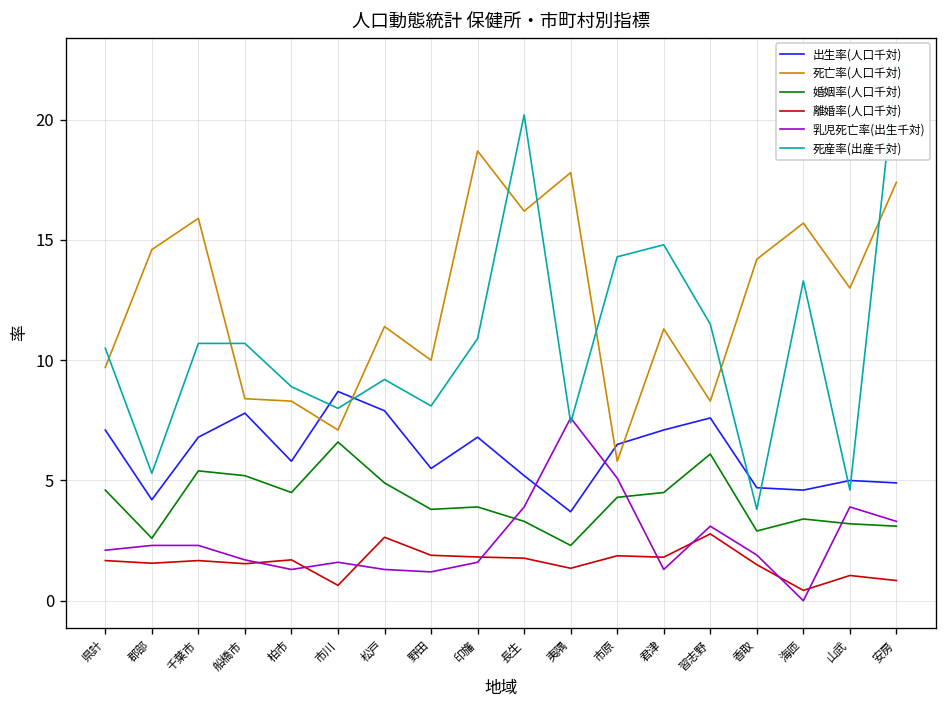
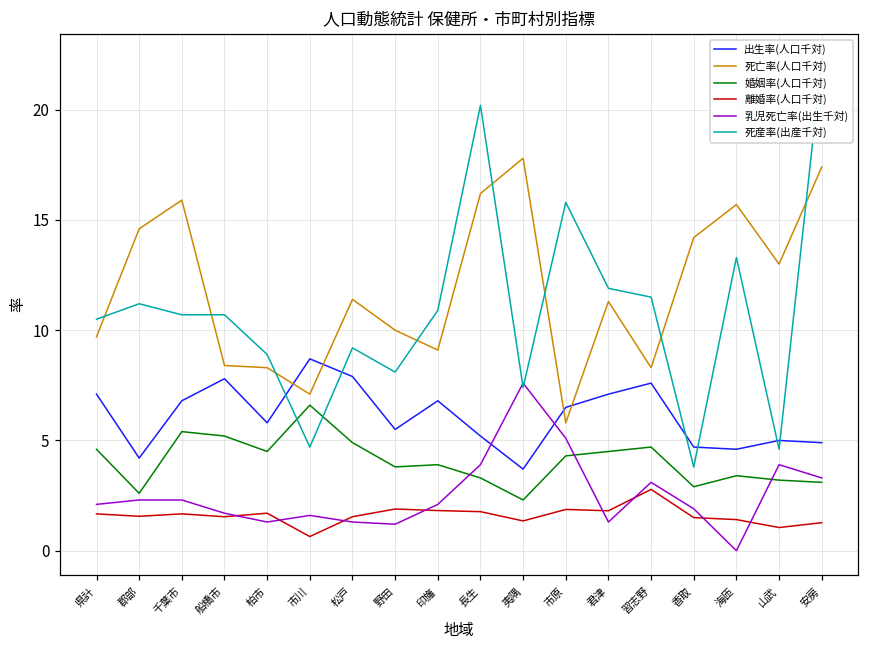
  {
    "出生率(人口千対)": {
      "県計": 7.1,
      "郡部": 4.2,
      "千葉市": 6.8,
      "船橋市": 7.8,
      "柏市": 5.8,
      "市川": 8.7,
      "松戸": 7.9,
      "野田": 5.5,
      "印旛": 6.8,
      "長生": 5.2,
      "夷隅": 3.7,
      "市原": 6.5,
      "君津": 7.1,
      "習志野": 7.6,
      "香取": 4.7,
      "海匝": 4.6,
      "山武": 5.0,
      "安房": 4.9
    },
    "死亡率(人口千対)": {
      "県計": 9.7,
      "郡部": 14.6,
      "千葉市": 15.9,
      "船橋市": 8.4,
      "柏市": 8.3,
      "市川": 7.1,
      "松戸": 11.4,
      "野田": 10.0,
-     "印旛": 18.7,
+     "印旛": 9.1,
      "長生": 16.2,
      "夷隅": 17.8,
      "市原": 5.8,
      "君津": 11.3,
      "習志野": 8.3,
      "香取": 14.2,
      "海匝": 15.7,
      "山武": 13.0,
      "安房": 17.4
    },
    "婚姻率(人口千対)": {
      "県計": 4.6,
      "郡部": 2.6,
      "千葉市": 5.4,
      "船橋市": 5.2,
      "柏市": 4.5,
      "市川": 6.6,
      "松戸": 4.9,
      "野田": 3.8,
      "印旛": 3.9,
      "長生": 3.3,
      "夷隅": 2.3,
      "市原": 4.3,
      "君津": 4.5,
-     "習志野": 6.1,
+     "習志野": 4.7,
      "香取": 2.9,
      "海匝": 3.4,
      "山武": 3.2,
      "安房": 3.1
    },
    "離婚率(人口千対)": {
      "県計": 1.7,
      "郡部": 1.6,
      "千葉市": 1.7,
      "船橋市": 1.5,
      "柏市": 1.7,
      "市川": 0.6,
-     "松戸": 2.6,
+     "松戸": 1.5,
      "野田": 1.9,
      "印旛": 1.8,
      "長生": 1.8,
      "夷隅": 1.4,
      "市原": 1.9,
      "君津": 1.8,
      "習志野": 2.8,
      "香取": 1.5,
-     "海匝": 0.4,
+     "海匝": 1.4,
      "山武": 1.1,
-     "安房": 0.8
+     "安房": 1.3
    },
    "乳児死亡率(出生千対)": {
      "県計": 2.1,
      "郡部": 2.3,
      "千葉市": 2.3,
      "船橋市": 1.7,
      "柏市": 1.3,
      "市川": 1.6,
      "松戸": 1.3,
      "野田": 1.2,
-     "印旛": 1.6,
+     "印旛": 2.1,
      "長生": 3.9,
      "夷隅": 7.6,
      "市原": 5.1,
      "君津": 1.3,
      "習志野": 3.1,
      "香取": 1.9,
      "海匝": 0.0,
      "山武": 3.9,
      "安房": 3.3
    },
    "死産率(出産千対)": {
      "県計": 10.5,
-     "郡部": 5.3,
+     "郡部": 11.2,
      "千葉市": 10.7,
      "船橋市": 10.7,
      "柏市": 8.9,
-     "市川": 8.0,
+     "市川": 4.7,
      "松戸": 9.2,
      "野田": 8.1,
      "印旛": 10.9,
      "長生": 20.2,
      "夷隅": 7.4,
-     "市原": 14.3,
-     "君津": 14.8,
+     "市原": 15.8,
+     "君津": 11.9,
      "習志野": 11.5,
      "香取": 3.8,
      "海匝": 13.3,
      "山武": 4.6
    }
  }
